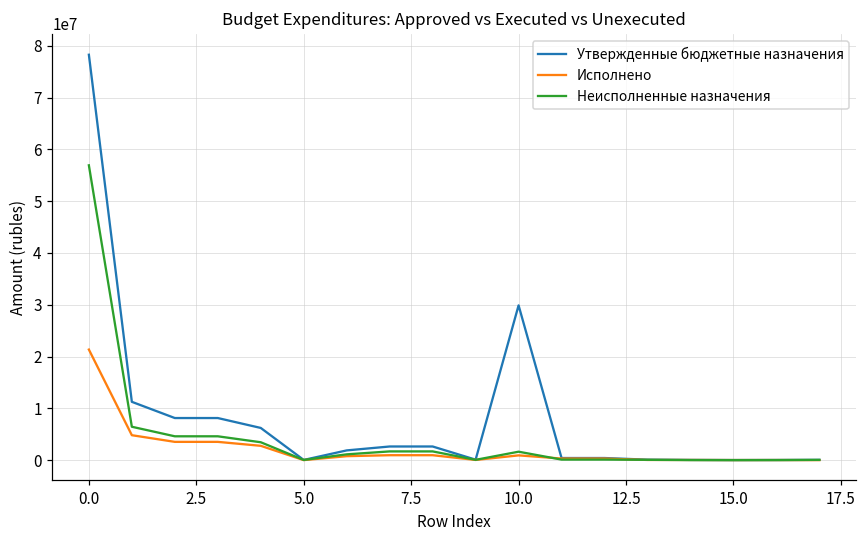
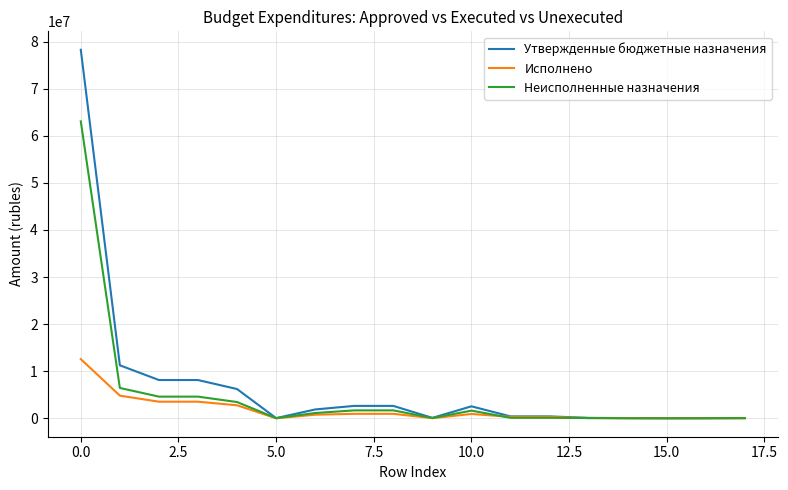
  {
    "Утвержденные бюджетные назначения": {
      "0.0": 78000000,
-     "10.0": 30000000
+     "10.0": 3000000
    },
    "Исполнено": {
-     "0.0": 21000000,
+     "0.0": 13000000,
      "10.0": 1000000
    },
    "Неисполненные назначения": {
-     "0.0": 57000000,
+     "0.0": 63000000,
      "10.0": 2000000
    }
  }
